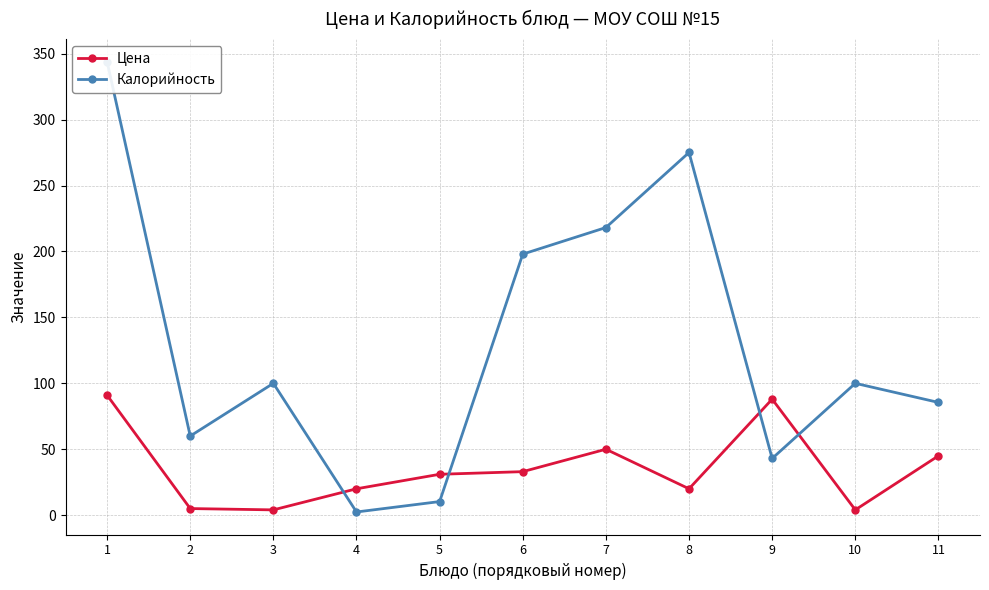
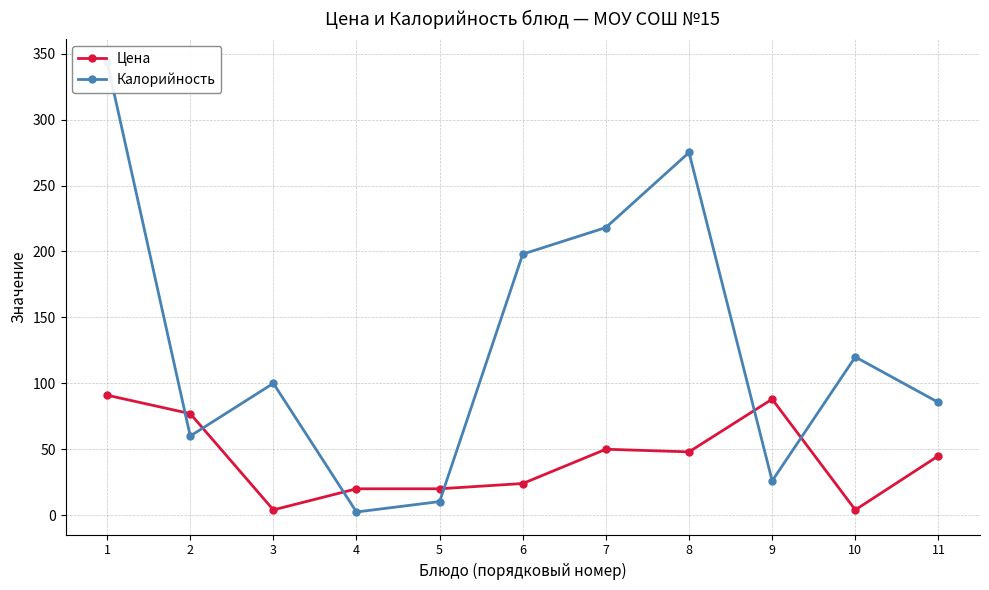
  {
    "Цена": {
      "1": 91,
-     "2": 5,
+     "2": 77,
      "3": 4,
      "4": 20,
-     "5": 31,
-     "6": 33,
+     "5": 20,
+     "6": 24,
      "7": 50,
-     "8": 20,
+     "8": 48,
      "9": 88,
      "10": 4,
      "11": 45
    },
    "Калорийность": {
      "2": 60,
      "3": 100,
      "4": 2,
      "5": 10,
      "6": 198,
      "7": 218,
      "8": 275,
-     "9": 43,
-     "10": 100,
+     "9": 26,
+     "10": 120,
      "11": 86
    }
  }
